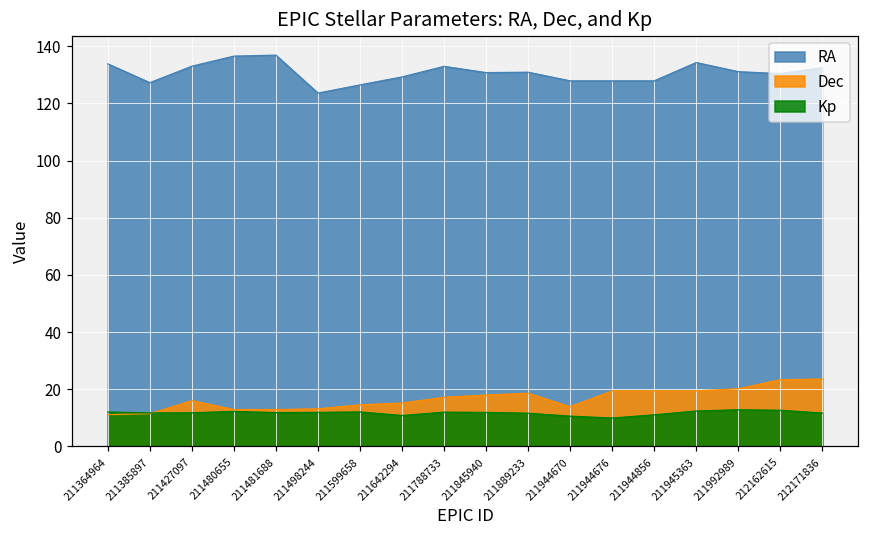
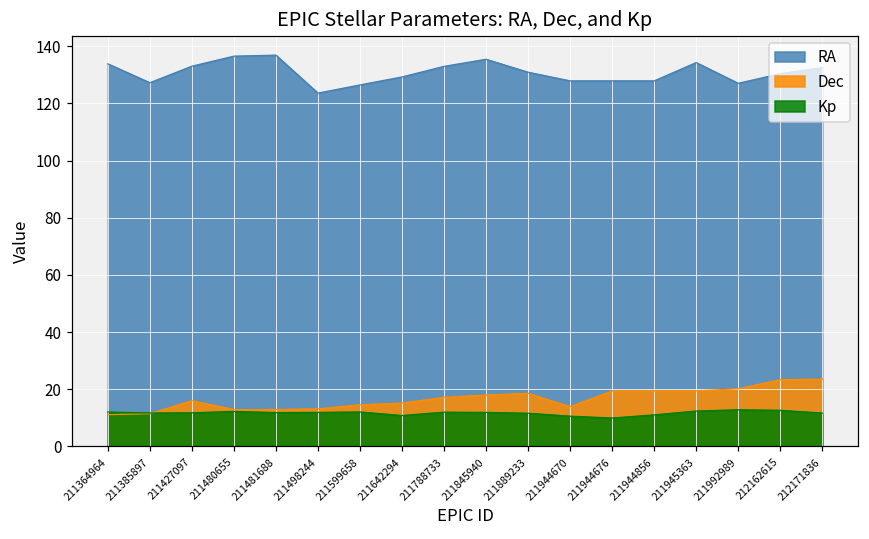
  {
    "RA": {
      "211364964": 134,
      "211385897": 127,
      "211427097": 133,
      "211480655": 137,
      "211481688": 137,
      "211498244": 124,
      "211599658": 126,
      "211642294": 129,
      "211788733": 133,
-     "211845940": 131,
+     "211845940": 135,
      "211889233": 131,
      "211944670": 128,
      "211944676": 128,
      "211944856": 128,
      "211945363": 134,
-     "211992989": 131
+     "211992989": 127
    },
    "Dec": {
      "211427097": 16,
      "211481688": 13,
      "211498244": 13,
      "211599658": 15,
      "211642294": 15,
      "211788733": 17,
      "211845940": 18,
      "211889233": 19,
      "211944670": 14,
      "211944676": 19,
      "211944856": 19,
      "211945363": 19,
      "211992989": 20,
      "212162615": 23,
      "212171836": 24
    },
    "Kp": {
      "211427097": 12,
      "211481688": 12,
      "211498244": 12,
      "211599658": 12,
      "211642294": 11,
      "211788733": 12,
      "211845940": 12,
      "211889233": 12,
      "211944670": 11,
      "211944676": 10,
      "211944856": 11,
      "211945363": 12,
      "211992989": 13,
      "212162615": 13,
      "212171836": 12
    }
  }
